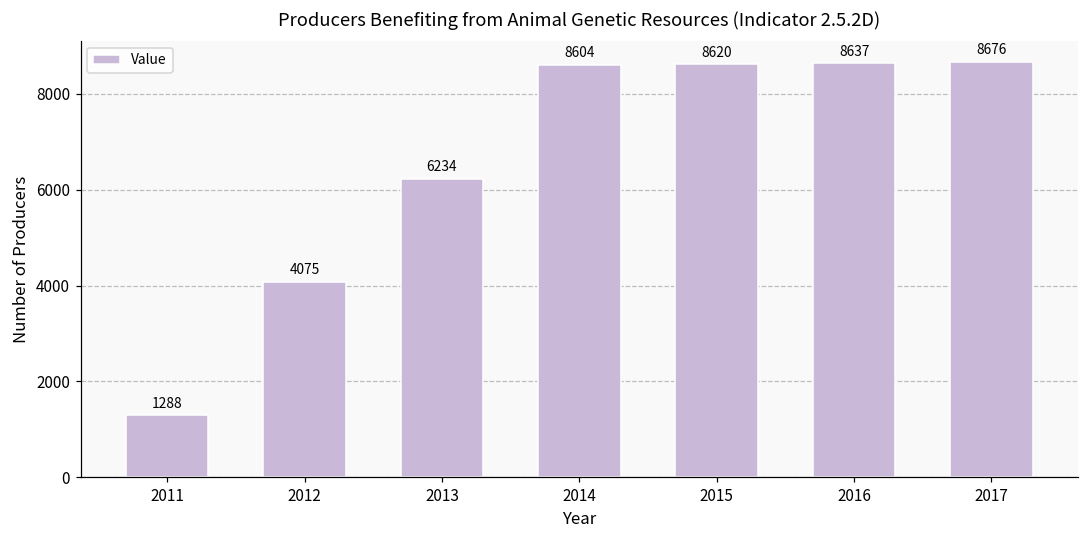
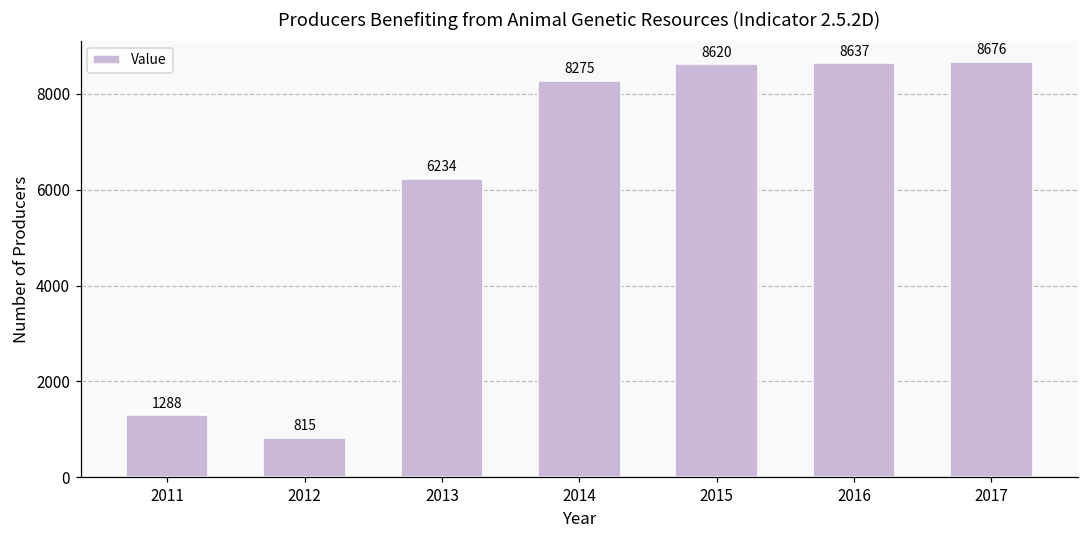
  {
    "2011": 1288,
-   "2012": 4075,
+   "2012": 815,
    "2013": 6234,
-   "2014": 8604,
+   "2014": 8275,
    "2015": 8620,
    "2016": 8637,
    "2017": 8676
  }
